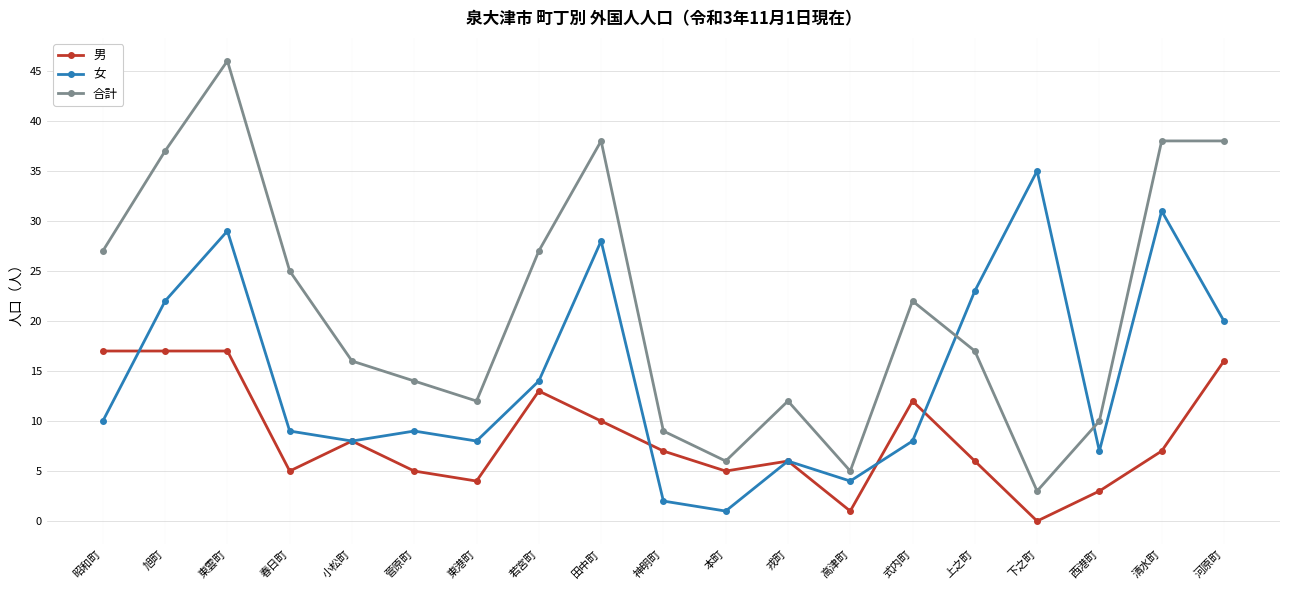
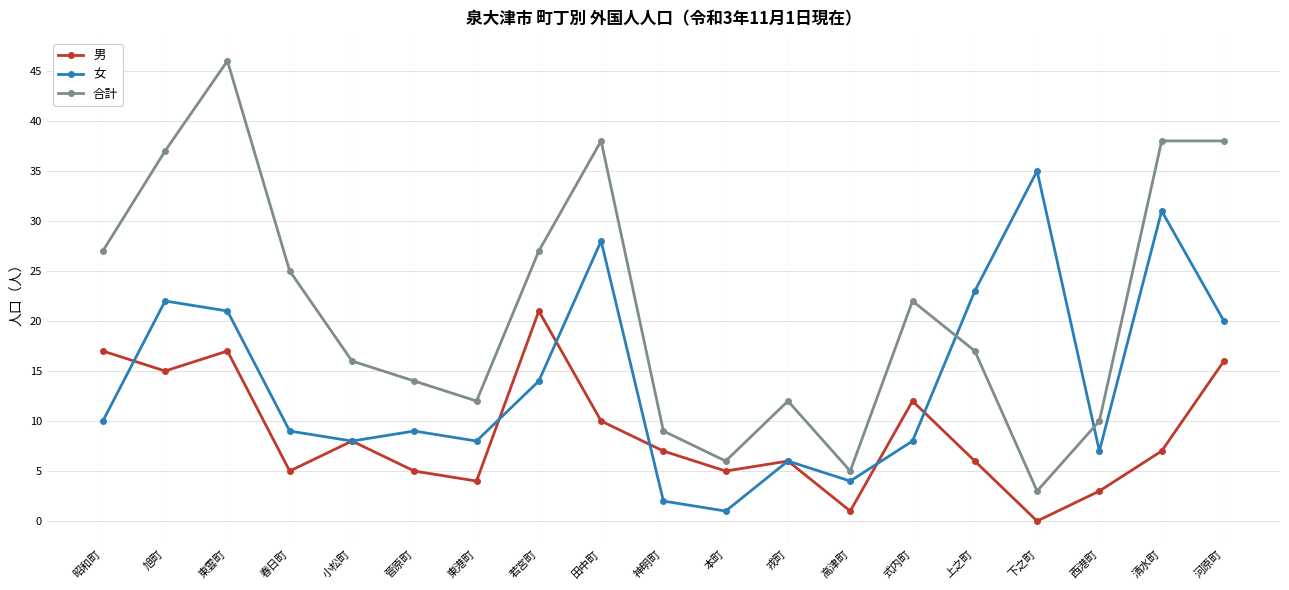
  {
    "男": {
      "昭和町": 17,
-     "旭町": 17,
+     "旭町": 15,
      "東雲町": 17,
      "春日町": 5,
      "菅原町": 5,
      "東港町": 4,
-     "若宮町": 13,
+     "若宮町": 21,
      "田中町": 10,
      "神明町": 7,
      "本町": 5,
      "高津町": 1,
      "式内町": 12,
      "上之町": 6,
      "下之町": 0,
      "西港町": 3,
      "清水町": 7,
      "河原町": 16
    },
    "女": {
      "昭和町": 10,
      "旭町": 22,
-     "東雲町": 29,
+     "東雲町": 21,
      "春日町": 9,
      "菅原町": 9,
      "東港町": 8,
      "若宮町": 14,
      "田中町": 28,
      "神明町": 2,
      "本町": 1,
      "高津町": 4,
      "式内町": 8,
      "上之町": 23,
      "下之町": 35,
      "西港町": 7,
      "清水町": 31,
      "河原町": 20
    },
    "合計": {
      "昭和町": 27,
      "旭町": 37,
      "東雲町": 46,
      "春日町": 25,
      "小松町": 16,
      "菅原町": 14,
      "東港町": 12,
      "若宮町": 27,
      "田中町": 38,
      "神明町": 9,
      "本町": 6,
      "戎町": 12,
      "高津町": 5,
      "式内町": 22,
      "上之町": 17,
      "下之町": 3,
      "西港町": 10,
      "清水町": 38,
      "河原町": 38
    }
  }
